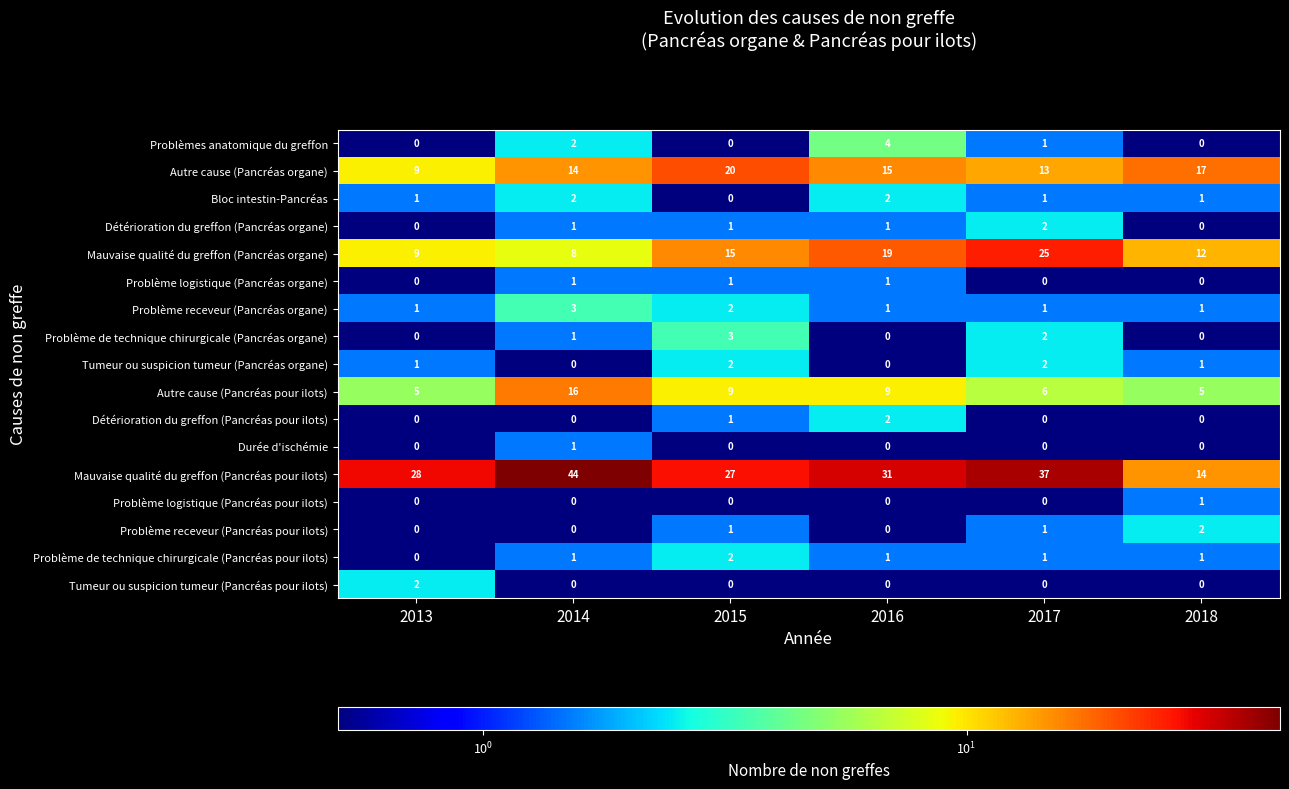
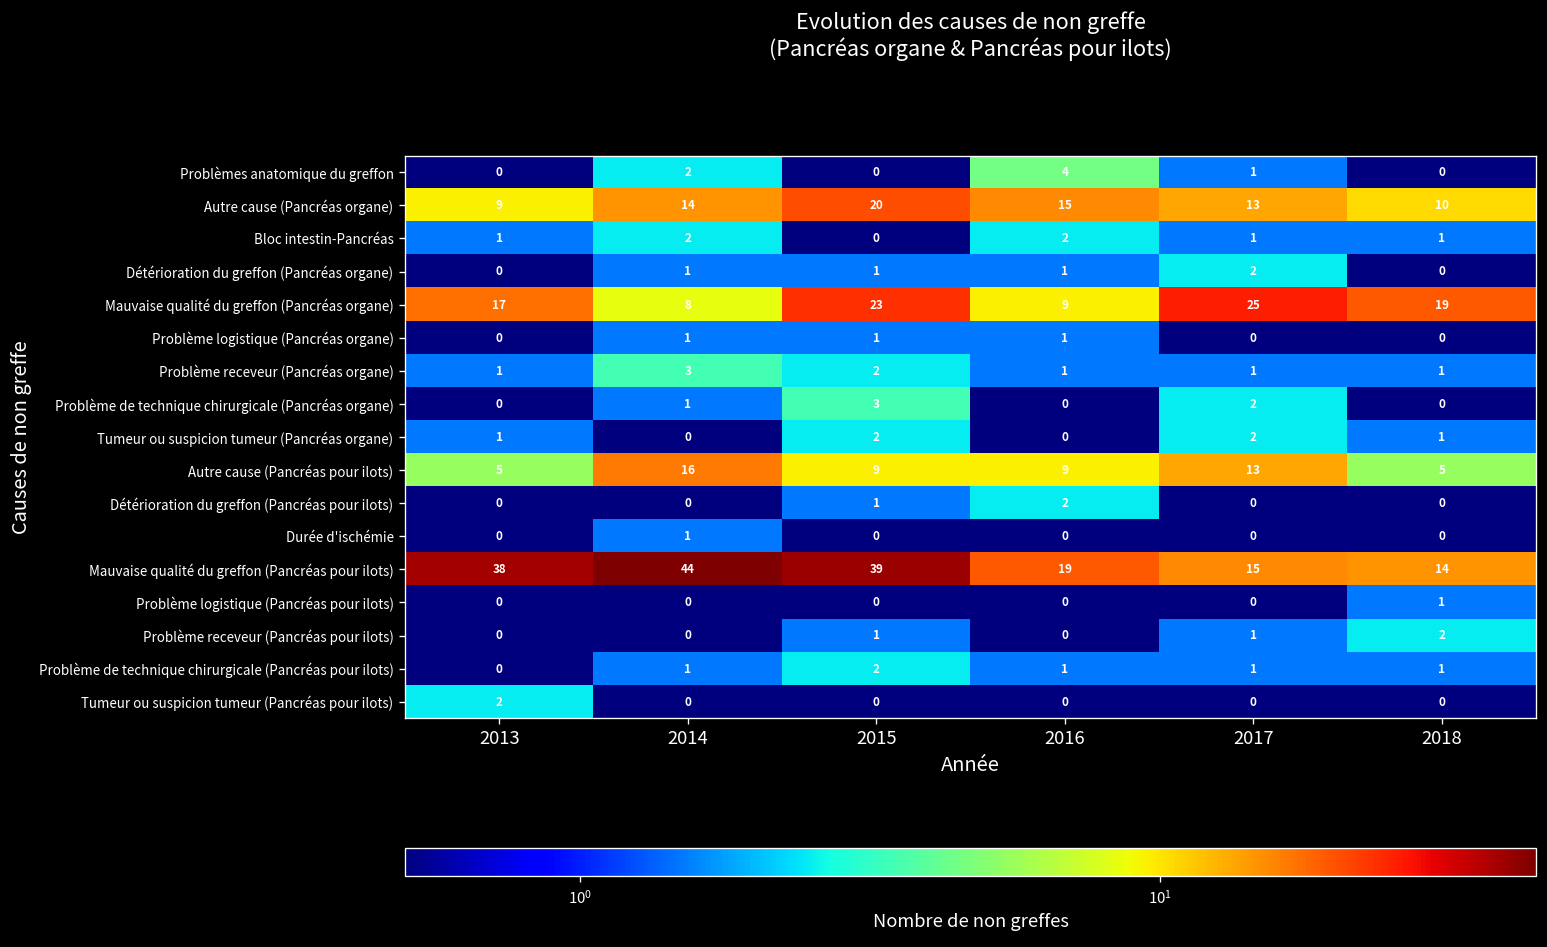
  {
    "Problèmes anatomique du greffon": {
      "2013": 0,
      "2014": 2,
      "2015": 0,
      "2016": 4,
      "2017": 1,
      "2018": 0
    },
    "Autre cause (Pancréas organe)": {
      "2013": 9,
      "2014": 14,
      "2015": 20,
      "2016": 15,
      "2017": 13,
-     "2018": 17
+     "2018": 10
    },
    "Bloc intestin-Pancréas": {
      "2013": 1,
      "2014": 2,
      "2015": 0,
      "2016": 2,
      "2017": 1,
      "2018": 1
    },
    "Détérioration du greffon (Pancréas organe)": {
      "2013": 0,
      "2014": 1,
      "2015": 1,
      "2016": 1,
      "2017": 2,
      "2018": 0
    },
    "Mauvaise qualité du greffon (Pancréas organe)": {
-     "2013": 9,
+     "2013": 17,
      "2014": 8,
-     "2015": 15,
-     "2016": 19,
+     "2015": 23,
+     "2016": 9,
      "2017": 25,
-     "2018": 12
+     "2018": 19
    },
    "Problème logistique (Pancréas organe)": {
      "2013": 0,
      "2014": 1,
      "2015": 1,
      "2016": 1,
      "2017": 0,
      "2018": 0
    },
    "Problème receveur (Pancréas organe)": {
      "2013": 1,
      "2014": 3,
      "2015": 2,
      "2016": 1,
      "2017": 1,
      "2018": 1
    },
    "Problème de technique chirurgicale (Pancréas organe)": {
      "2013": 0,
      "2014": 1,
      "2015": 3,
      "2016": 0,
      "2017": 2,
      "2018": 0
    },
    "Tumeur ou suspicion tumeur (Pancréas organe)": {
      "2013": 1,
      "2014": 0,
      "2015": 2,
      "2016": 0,
      "2017": 2,
      "2018": 1
    },
    "Autre cause (Pancréas pour ilots)": {
      "2013": 5,
      "2014": 16,
      "2015": 9,
      "2016": 9,
-     "2017": 6,
+     "2017": 13,
      "2018": 5
    },
    "Détérioration du greffon (Pancréas pour ilots)": {
      "2013": 0,
      "2014": 0,
      "2015": 1,
      "2016": 2,
      "2017": 0,
      "2018": 0
    },
    "Durée d'ischémie": {
      "2013": 0,
      "2014": 1,
      "2015": 0,
      "2016": 0,
      "2017": 0,
      "2018": 0
    },
    "Mauvaise qualité du greffon (Pancréas pour ilots)": {
-     "2013": 28,
+     "2013": 38,
      "2014": 44,
-     "2015": 27,
-     "2016": 31,
-     "2017": 37,
+     "2015": 39,
+     "2016": 19,
+     "2017": 15,
      "2018": 14
    },
    "Problème logistique (Pancréas pour ilots)": {
      "2013": 0,
      "2014": 0,
      "2015": 0,
      "2016": 0,
      "2017": 0,
      "2018": 1
    },
    "Problème receveur (Pancréas pour ilots)": {
      "2013": 0,
      "2014": 0,
      "2015": 1,
      "2016": 0,
      "2017": 1,
      "2018": 2
    },
    "Problème de technique chirurgicale (Pancréas pour ilots)": {
      "2013": 0,
      "2014": 1,
      "2015": 2,
      "2016": 1,
      "2017": 1,
      "2018": 1
    },
    "Tumeur ou suspicion tumeur (Pancréas pour ilots)": {
      "2013": 2,
      "2014": 0,
      "2015": 0,
      "2016": 0,
      "2017": 0,
      "2018": 0
    }
  }
